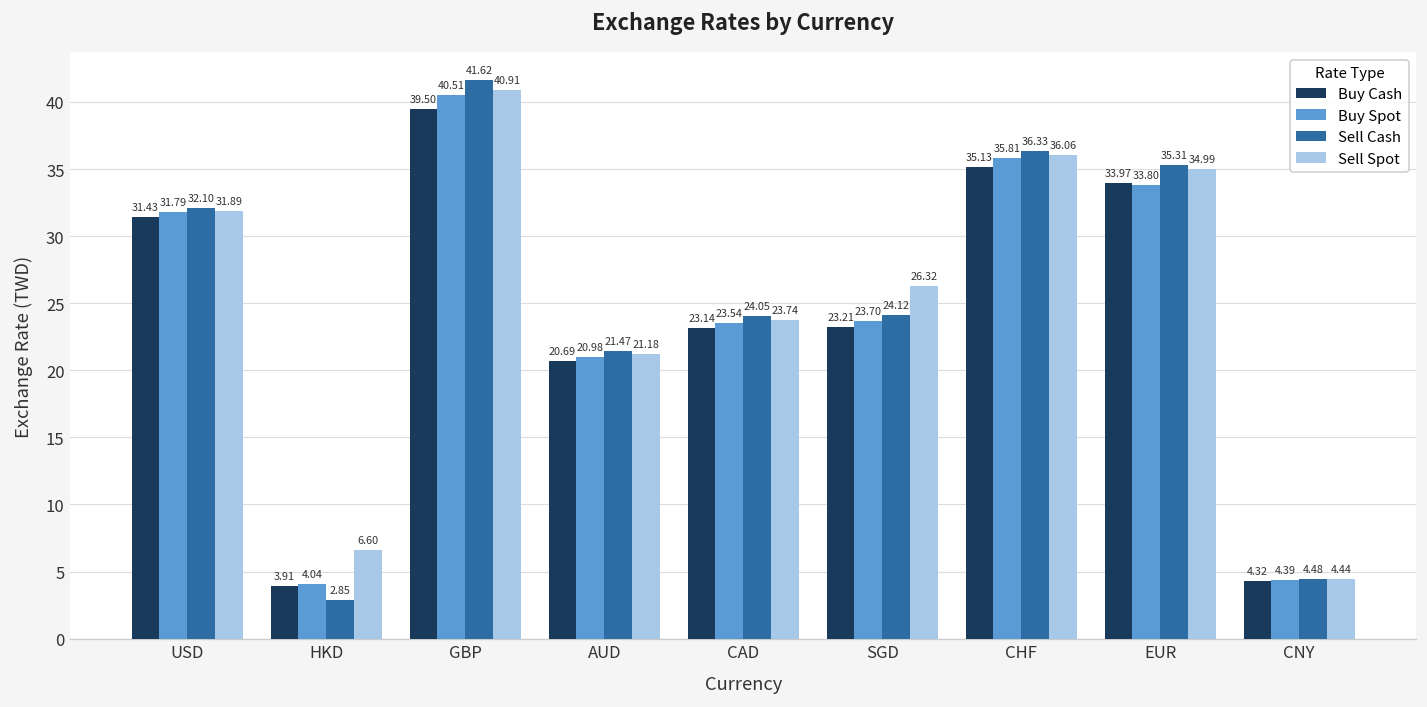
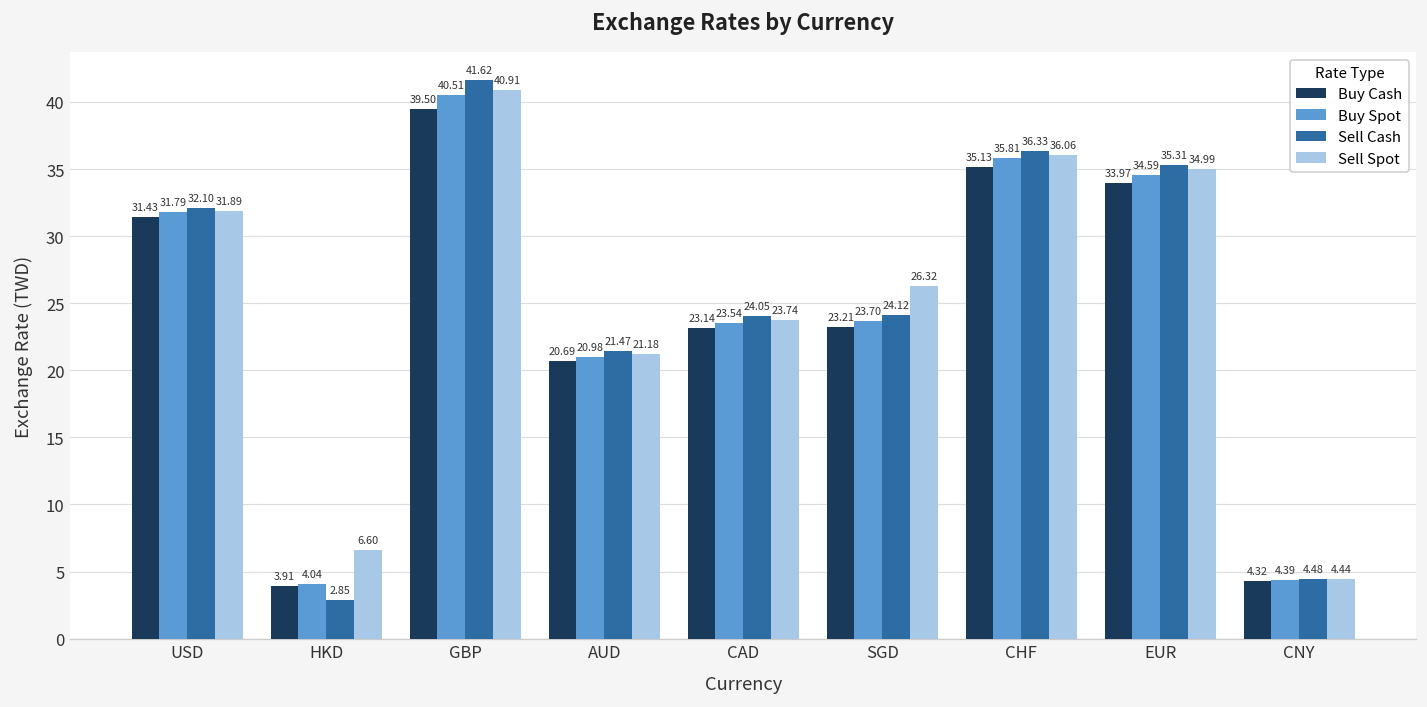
  {
    "Buy Cash": {
      "USD": 31.43,
      "HKD": 3.91,
      "GBP": 39.50,
      "AUD": 20.69,
      "CAD": 23.14,
      "SGD": 23.21,
      "CHF": 35.13,
      "EUR": 33.97,
      "CNY": 4.32
    },
    "Buy Spot": {
      "USD": 31.79,
      "HKD": 4.04,
      "GBP": 40.51,
      "AUD": 20.98,
      "CAD": 23.54,
      "SGD": 23.70,
      "CHF": 35.81,
-     "EUR": 33.80,
+     "EUR": 34.59,
      "CNY": 4.39
    },
    "Sell Cash": {
      "USD": 32.10,
      "HKD": 2.85,
      "GBP": 41.62,
      "AUD": 21.47,
      "CAD": 24.05,
      "SGD": 24.12,
      "CHF": 36.33,
      "EUR": 35.31,
      "CNY": 4.48
    },
    "Sell Spot": {
      "USD": 31.89,
      "HKD": 6.60,
      "GBP": 40.91,
      "AUD": 21.18,
      "CAD": 23.74,
      "SGD": 26.32,
      "CHF": 36.06,
      "EUR": 34.99,
      "CNY": 4.44
    }
  }
